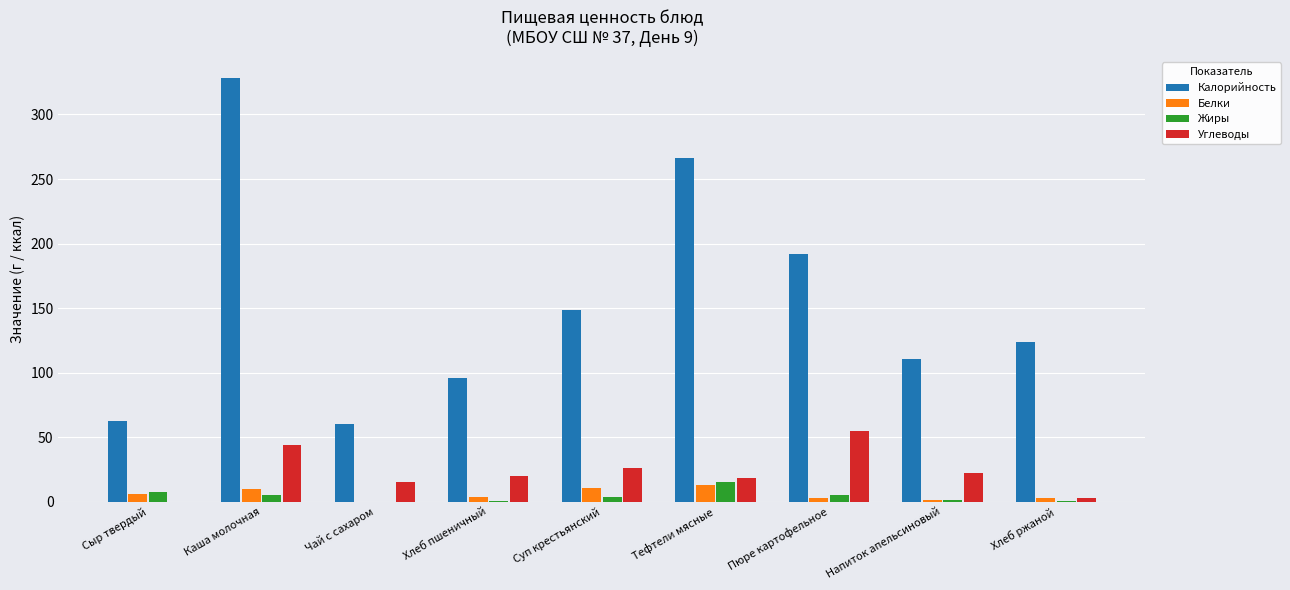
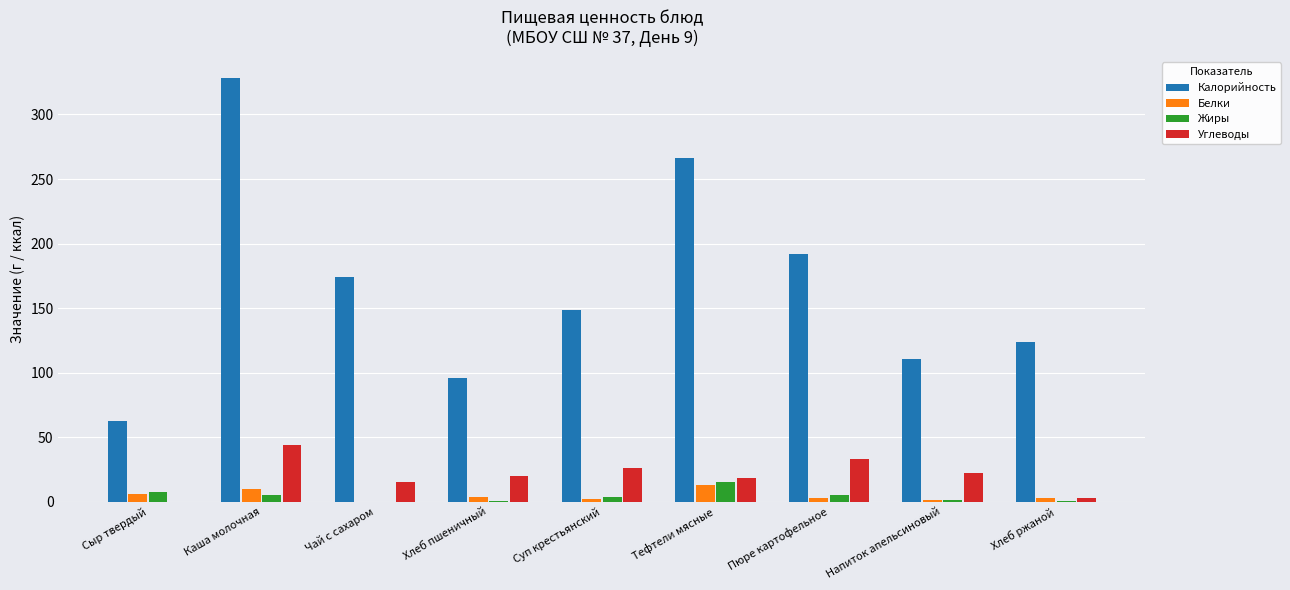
  {
    "Калорийность": {
      "Сыр твердый": 63,
      "Каша молочная": 328,
-     "Чай с сахаром": 60,
+     "Чай с сахаром": 174,
      "Хлеб пшеничный": 96,
      "Суп крестьянский": 149,
      "Тефтели мясные": 266,
      "Пюре картофельное": 192,
      "Напиток апельсиновый": 111,
      "Хлеб ржаной": 124
    },
    "Белки": {
      "Сыр твердый": 6,
      "Каша молочная": 10,
      "Хлеб пшеничный": 4,
-     "Суп крестьянский": 11,
+     "Суп крестьянский": 2,
      "Тефтели мясные": 13,
      "Пюре картофельное": 3,
      "Хлеб ржаной": 3
    },
    "Жиры": {
      "Сыр твердый": 8,
      "Каша молочная": 6,
      "Суп крестьянский": 4,
      "Тефтели мясные": 16,
      "Пюре картофельное": 5
    },
    "Углеводы": {
      "Сыр твердый": 0,
      "Каша молочная": 44,
      "Чай с сахаром": 15,
      "Хлеб пшеничный": 20,
      "Суп крестьянский": 26,
      "Тефтели мясные": 18,
-     "Пюре картофельное": 55,
+     "Пюре картофельное": 33,
      "Напиток апельсиновый": 22,
      "Хлеб ржаной": 3
    }
  }
